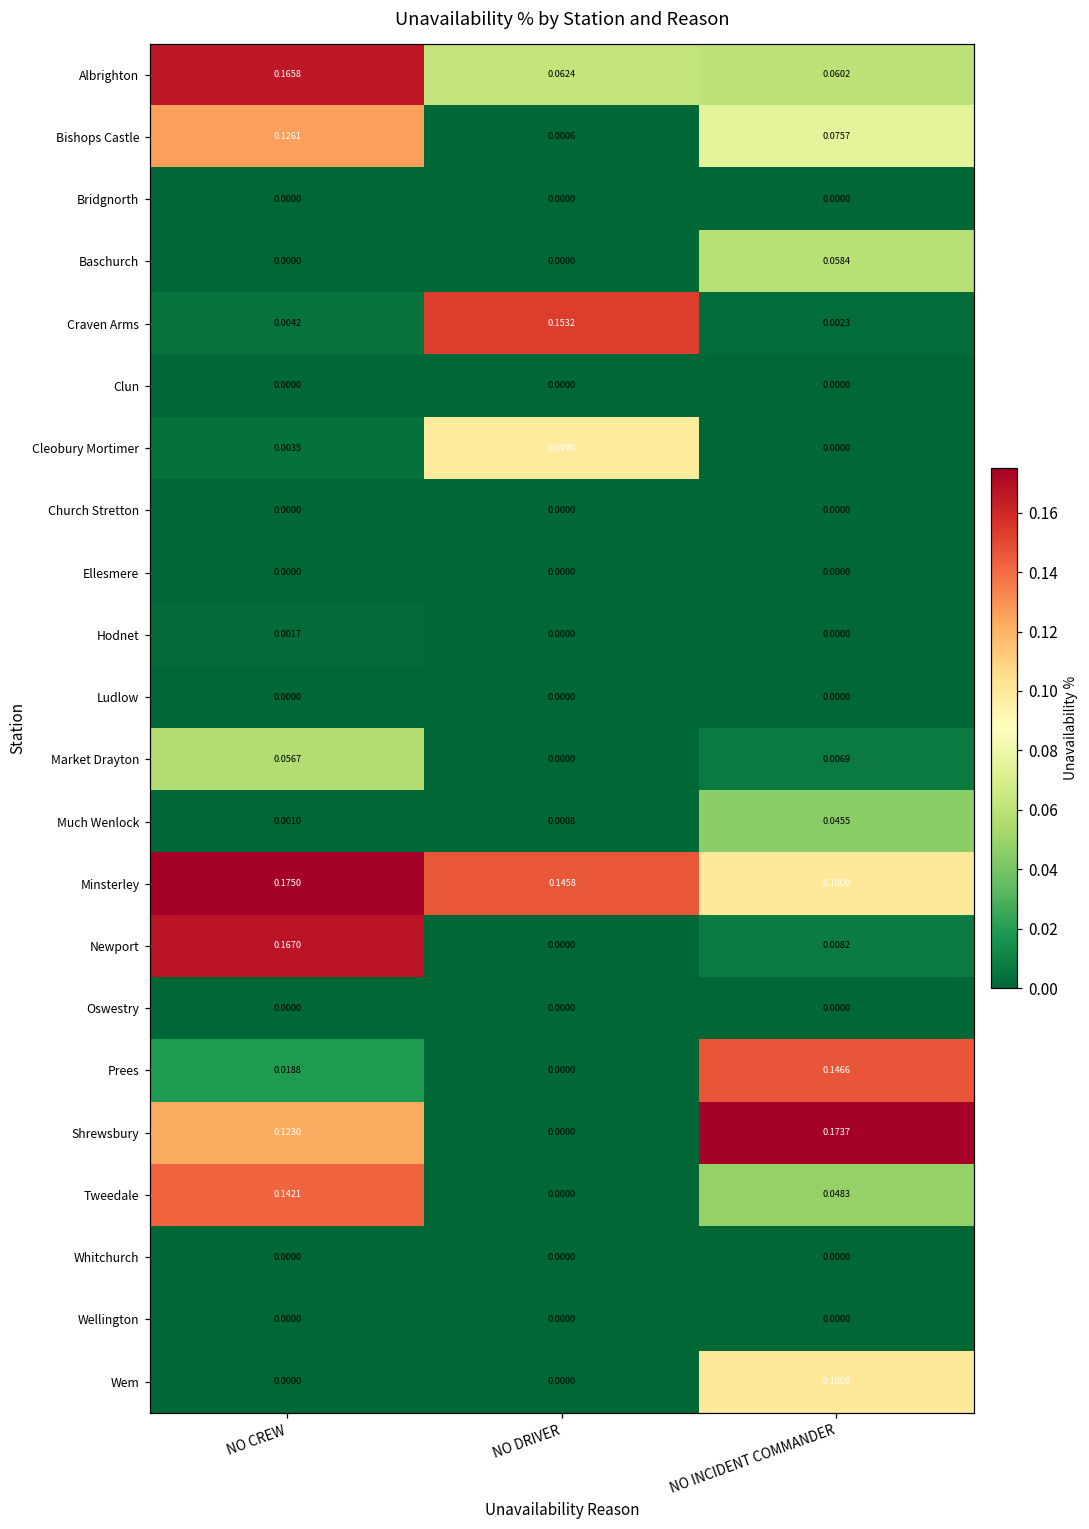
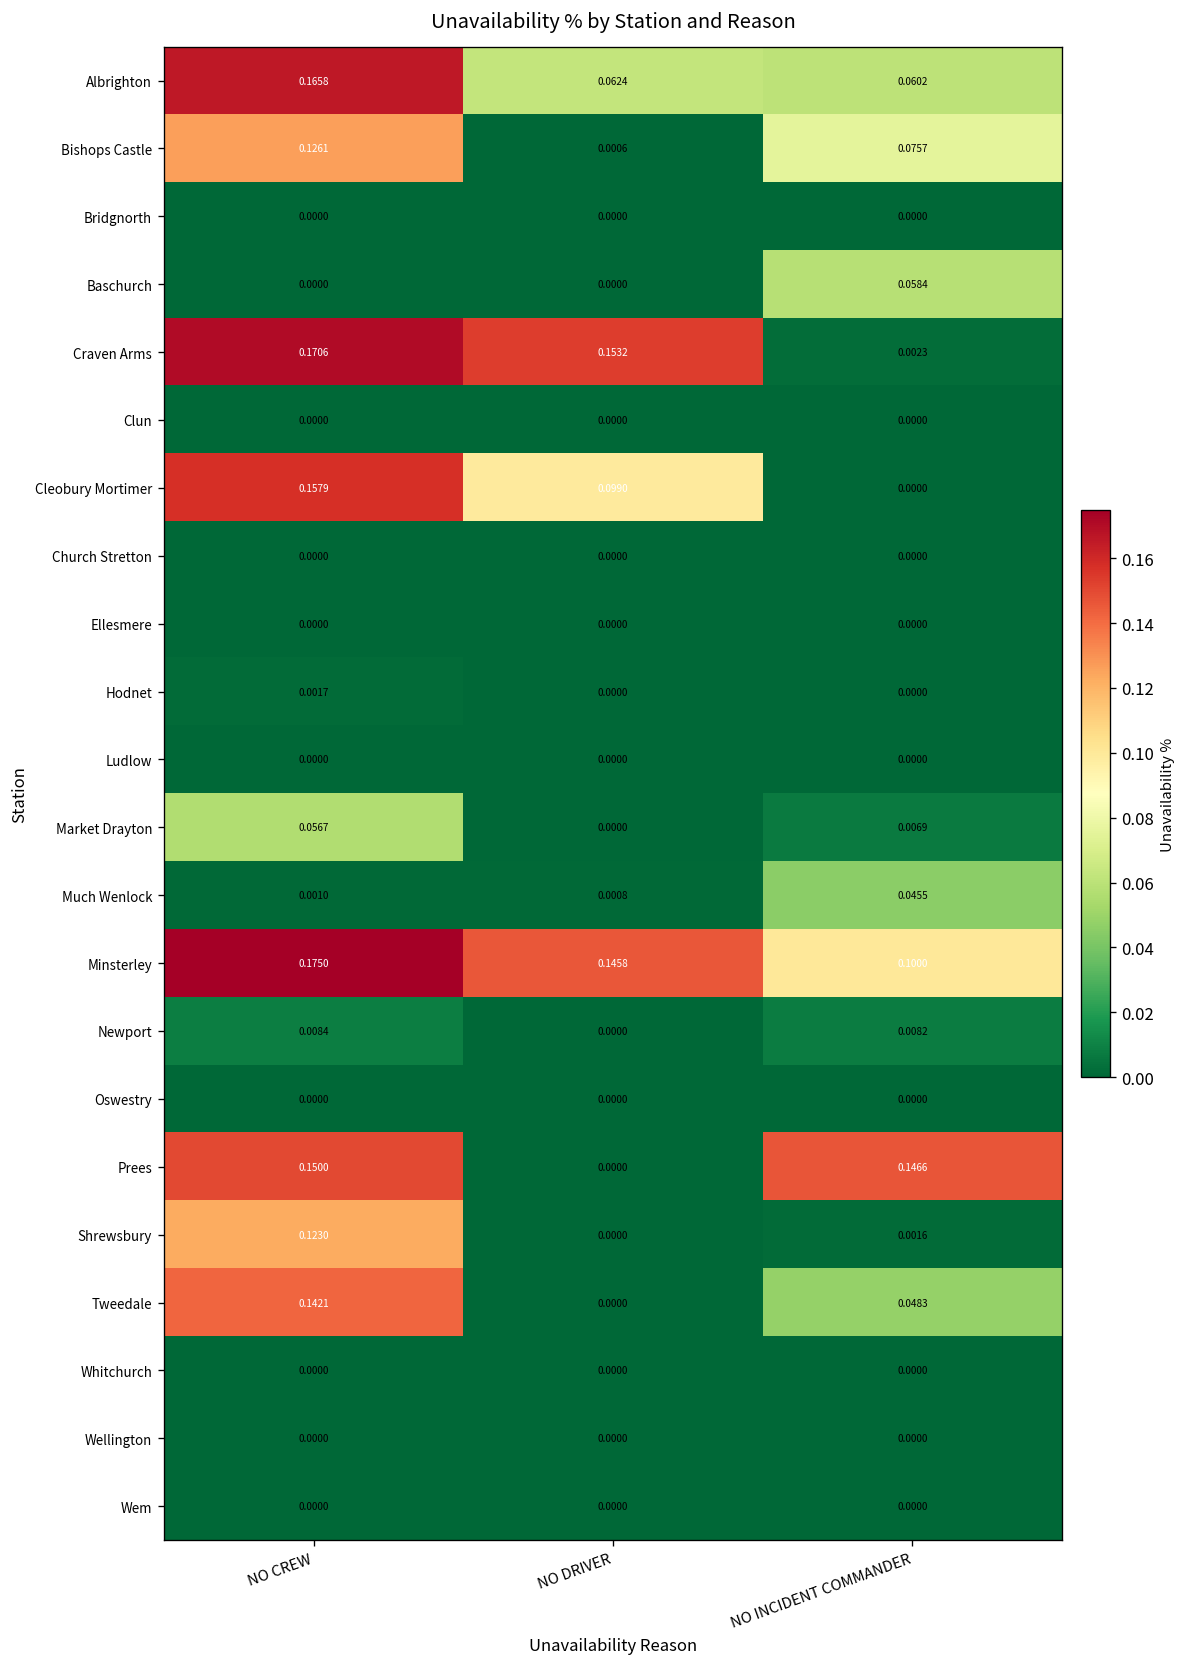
  {
    "Albrighton": {
      "NO CREW": 0.1658,
      "NO DRIVER": 0.0624,
      "NO INCIDENT COMMANDER": 0.0602
    },
    "Bishops Castle": {
      "NO CREW": 0.1261,
      "NO DRIVER": 0.0006,
      "NO INCIDENT COMMANDER": 0.0757
    },
    "Bridgnorth": {
      "NO CREW": 0.0000,
      "NO DRIVER": 0.0000,
      "NO INCIDENT COMMANDER": 0.0000
    },
    "Baschurch": {
      "NO CREW": 0.0000,
      "NO DRIVER": 0.0000,
      "NO INCIDENT COMMANDER": 0.0584
    },
    "Craven Arms": {
-     "NO CREW": 0.0042,
+     "NO CREW": 0.1706,
      "NO DRIVER": 0.1532,
      "NO INCIDENT COMMANDER": 0.0023
    },
    "Clun": {
      "NO CREW": 0.0000,
      "NO DRIVER": 0.0000,
      "NO INCIDENT COMMANDER": 0.0000
    },
    "Cleobury Mortimer": {
-     "NO CREW": 0.0035,
+     "NO CREW": 0.1579,
      "NO DRIVER": 0.0990,
      "NO INCIDENT COMMANDER": 0.0000
    },
    "Church Stretton": {
      "NO CREW": 0.0000,
      "NO DRIVER": 0.0000,
      "NO INCIDENT COMMANDER": 0.0000
    },
    "Ellesmere": {
      "NO CREW": 0.0000,
      "NO DRIVER": 0.0000,
      "NO INCIDENT COMMANDER": 0.0000
    },
    "Hodnet": {
      "NO CREW": 0.0017,
      "NO DRIVER": 0.0000,
      "NO INCIDENT COMMANDER": 0.0000
    },
    "Ludlow": {
      "NO CREW": 0.0000,
      "NO DRIVER": 0.0000,
      "NO INCIDENT COMMANDER": 0.0000
    },
    "Market Drayton": {
      "NO CREW": 0.0567,
      "NO DRIVER": 0.0000,
      "NO INCIDENT COMMANDER": 0.0069
    },
    "Much Wenlock": {
      "NO CREW": 0.0010,
      "NO DRIVER": 0.0008,
      "NO INCIDENT COMMANDER": 0.0455
    },
    "Minsterley": {
      "NO CREW": 0.1750,
      "NO DRIVER": 0.1458,
      "NO INCIDENT COMMANDER": 0.1000
    },
    "Newport": {
-     "NO CREW": 0.1670,
+     "NO CREW": 0.0084,
      "NO DRIVER": 0.0000,
      "NO INCIDENT COMMANDER": 0.0082
    },
    "Oswestry": {
      "NO CREW": 0.0000,
      "NO DRIVER": 0.0000,
      "NO INCIDENT COMMANDER": 0.0000
    },
    "Prees": {
-     "NO CREW": 0.0188,
+     "NO CREW": 0.1500,
      "NO DRIVER": 0.0000,
      "NO INCIDENT COMMANDER": 0.1466
    },
    "Shrewsbury": {
      "NO CREW": 0.1230,
      "NO DRIVER": 0.0000,
-     "NO INCIDENT COMMANDER": 0.1737
+     "NO INCIDENT COMMANDER": 0.0016
    },
    "Tweedale": {
      "NO CREW": 0.1421,
      "NO DRIVER": 0.0000,
      "NO INCIDENT COMMANDER": 0.0483
    },
    "Whitchurch": {
      "NO CREW": 0.0000,
      "NO DRIVER": 0.0000,
      "NO INCIDENT COMMANDER": 0.0000
    },
    "Wellington": {
      "NO CREW": 0.0000,
      "NO DRIVER": 0.0000,
      "NO INCIDENT COMMANDER": 0.0000
    },
    "Wem": {
      "NO CREW": 0.0000,
      "NO DRIVER": 0.0000,
-     "NO INCIDENT COMMANDER": 0.1000
+     "NO INCIDENT COMMANDER": 0.0000
    }
  }
